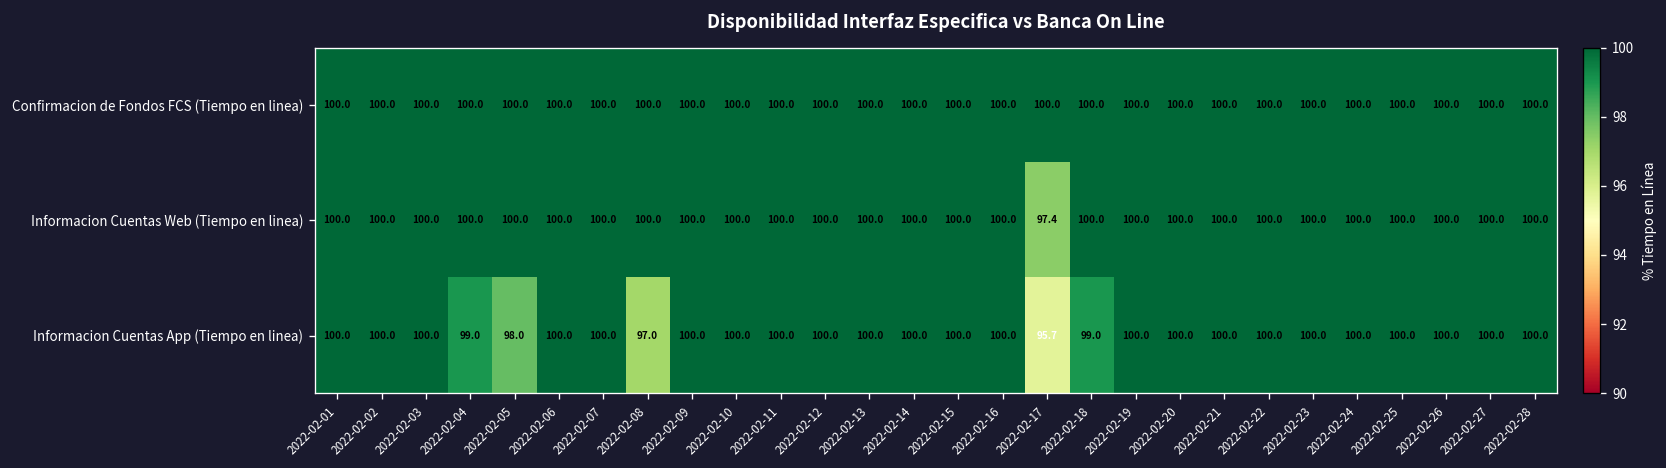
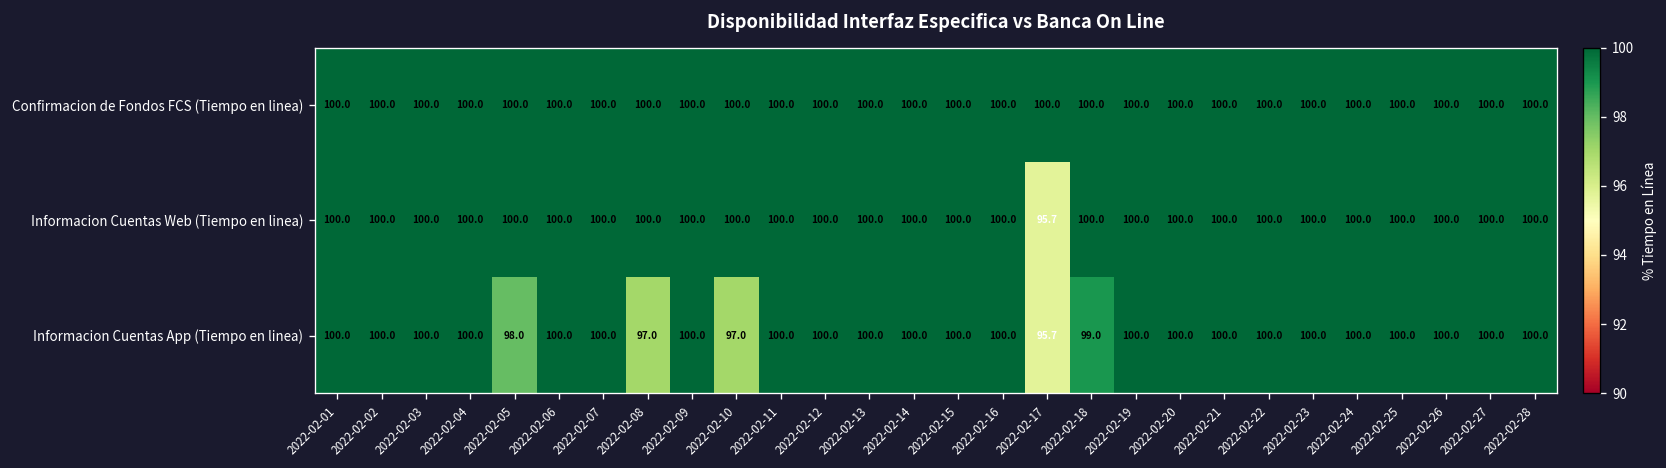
  {
    "Confirmacion de Fondos FCS (Tiempo en linea)": {
      "2022-02-01": 100.0,
      "2022-02-02": 100.0,
      "2022-02-03": 100.0,
      "2022-02-04": 100.0,
      "2022-02-05": 100.0,
      "2022-02-06": 100.0,
      "2022-02-07": 100.0,
      "2022-02-08": 100.0,
      "2022-02-09": 100.0,
      "2022-02-10": 100.0,
      "2022-02-11": 100.0,
      "2022-02-12": 100.0,
      "2022-02-13": 100.0,
      "2022-02-14": 100.0,
      "2022-02-15": 100.0,
      "2022-02-16": 100.0,
      "2022-02-17": 100.0,
      "2022-02-18": 100.0,
      "2022-02-19": 100.0,
      "2022-02-20": 100.0,
      "2022-02-21": 100.0,
      "2022-02-22": 100.0,
      "2022-02-23": 100.0,
      "2022-02-24": 100.0,
      "2022-02-25": 100.0,
      "2022-02-26": 100.0,
      "2022-02-27": 100.0,
      "2022-02-28": 100.0
    },
    "Informacion Cuentas Web (Tiempo en linea)": {
      "2022-02-01": 100.0,
      "2022-02-02": 100.0,
      "2022-02-03": 100.0,
      "2022-02-04": 100.0,
      "2022-02-05": 100.0,
      "2022-02-06": 100.0,
      "2022-02-07": 100.0,
      "2022-02-08": 100.0,
      "2022-02-09": 100.0,
      "2022-02-10": 100.0,
      "2022-02-11": 100.0,
      "2022-02-12": 100.0,
      "2022-02-13": 100.0,
      "2022-02-14": 100.0,
      "2022-02-15": 100.0,
      "2022-02-16": 100.0,
-     "2022-02-17": 97.4,
+     "2022-02-17": 95.7,
      "2022-02-18": 100.0,
      "2022-02-19": 100.0,
      "2022-02-20": 100.0,
      "2022-02-21": 100.0,
      "2022-02-22": 100.0,
      "2022-02-23": 100.0,
      "2022-02-24": 100.0,
      "2022-02-25": 100.0,
      "2022-02-26": 100.0,
      "2022-02-27": 100.0,
      "2022-02-28": 100.0
    },
    "Informacion Cuentas App (Tiempo en linea)": {
      "2022-02-01": 100.0,
      "2022-02-02": 100.0,
      "2022-02-03": 100.0,
-     "2022-02-04": 99.0,
+     "2022-02-04": 100.0,
      "2022-02-05": 98.0,
      "2022-02-06": 100.0,
      "2022-02-07": 100.0,
      "2022-02-08": 97.0,
      "2022-02-09": 100.0,
-     "2022-02-10": 100.0,
+     "2022-02-10": 97.0,
      "2022-02-11": 100.0,
      "2022-02-12": 100.0,
      "2022-02-13": 100.0,
      "2022-02-14": 100.0,
      "2022-02-15": 100.0,
      "2022-02-16": 100.0,
      "2022-02-17": 95.7,
      "2022-02-18": 99.0,
      "2022-02-19": 100.0,
      "2022-02-20": 100.0,
      "2022-02-21": 100.0,
      "2022-02-22": 100.0,
      "2022-02-23": 100.0,
      "2022-02-24": 100.0,
      "2022-02-25": 100.0,
      "2022-02-26": 100.0,
      "2022-02-27": 100.0,
      "2022-02-28": 100.0
    }
  }
